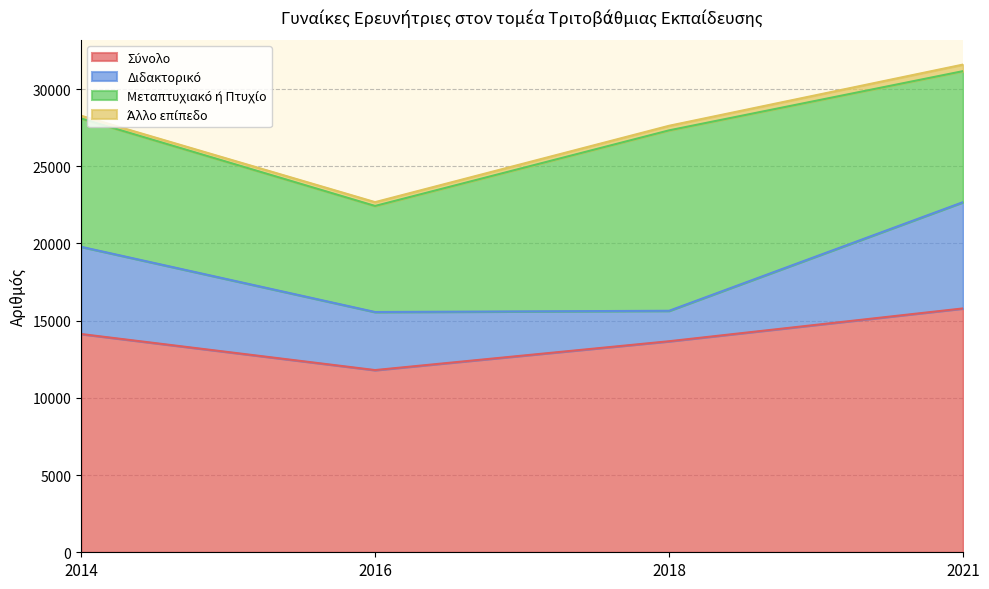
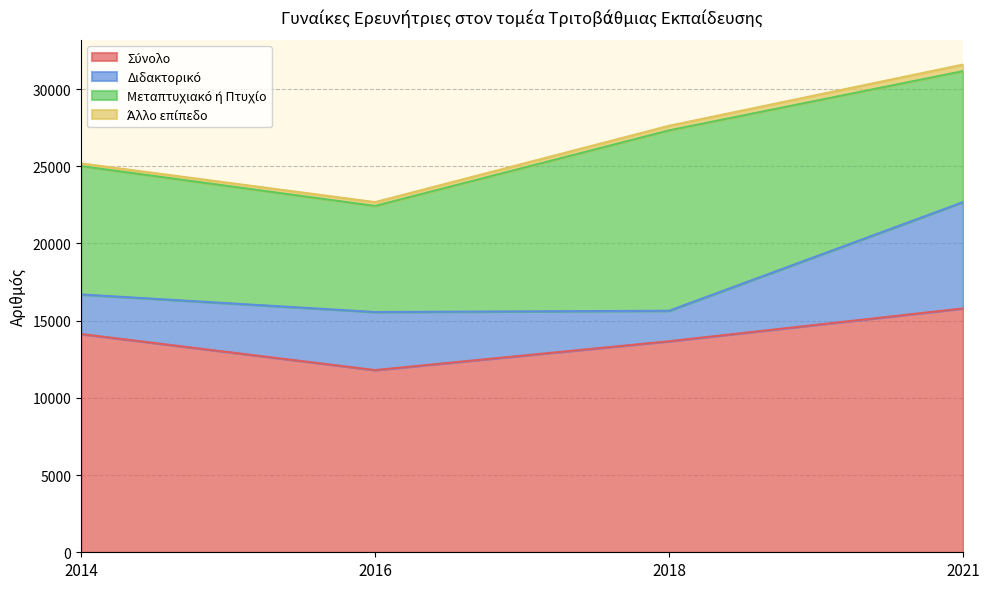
  {
    "Σύνολο": {
      "2014": 14100,
      "2016": 11800,
      "2018": 13700,
      "2021": 15800
    },
    "Διδακτορικό": {
-     "2014": 5600,
+     "2014": 2600,
      "2016": 3800,
      "2018": 2000,
      "2021": 6900
    },
    "Μεταπτυχιακό ή Πτυχίο": {
      "2014": 8300,
      "2016": 6900,
      "2018": 11700,
      "2021": 8500
    },
    "Άλλο επίπεδο": {
      "2014": 200,
      "2016": 200,
      "2018": 300,
      "2021": 400
    }
  }
